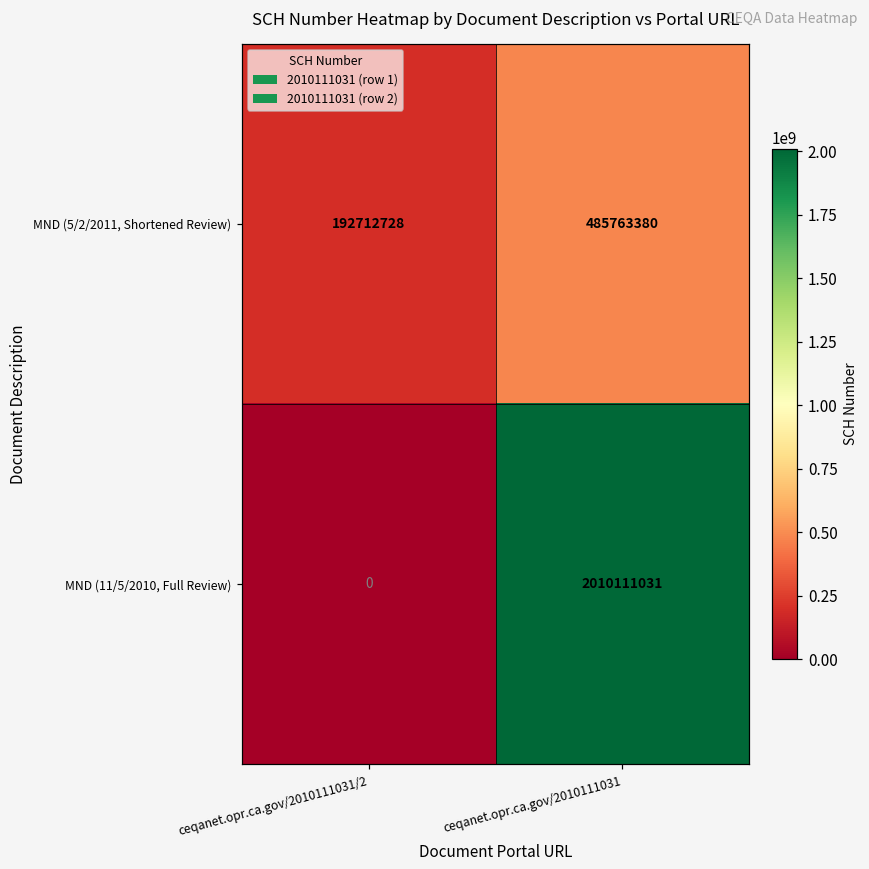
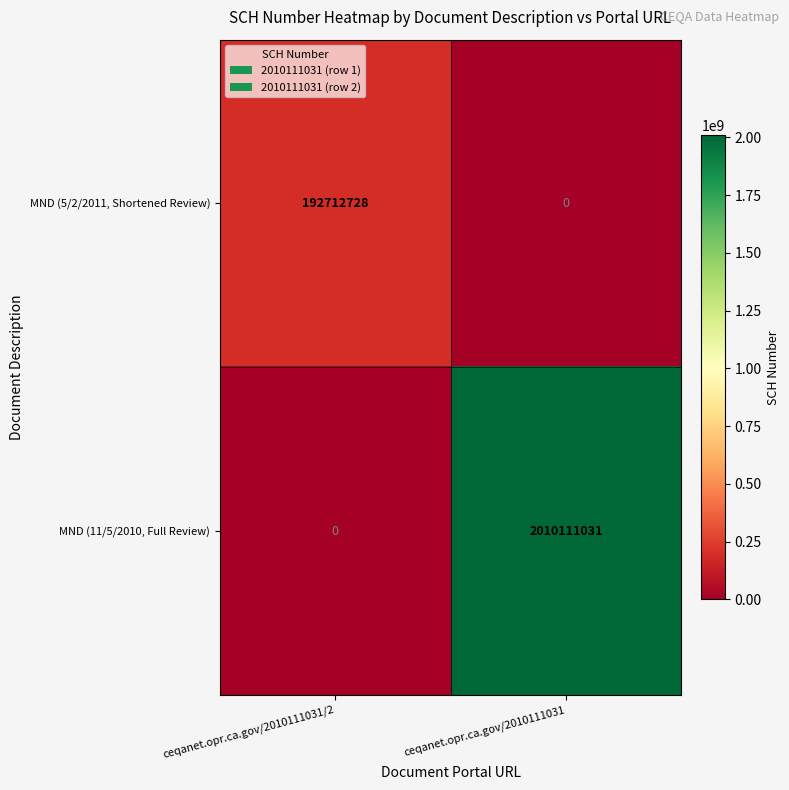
  {
    "MND (5/2/2011, Shortened Review)": {
      "ceqanet.opr.ca.gov/2010111031/2": 192712728,
-     "ceqanet.opr.ca.gov/2010111031": 485763380
+     "ceqanet.opr.ca.gov/2010111031": 0
    },
    "MND (11/5/2010, Full Review)": {
      "ceqanet.opr.ca.gov/2010111031/2": 0,
      "ceqanet.opr.ca.gov/2010111031": 2010111031
    }
  }
